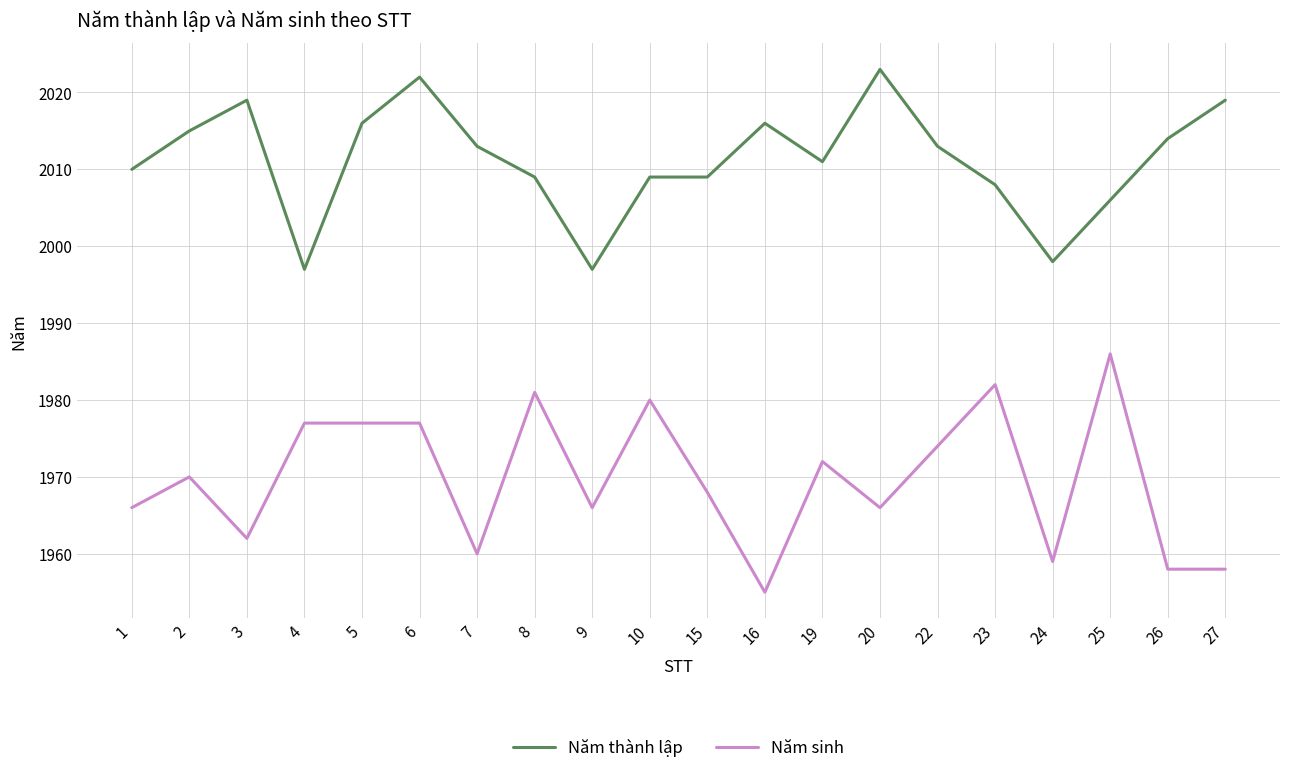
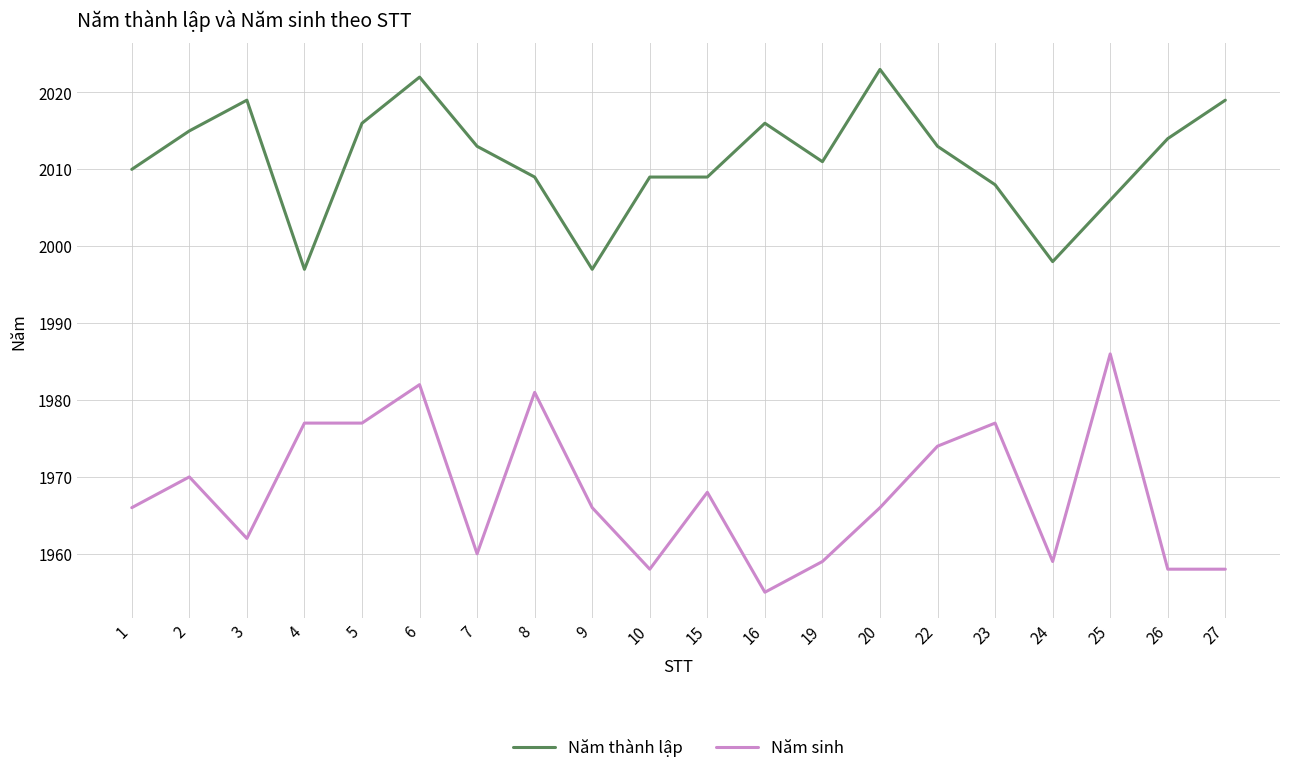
  {
    "Năm thành lập": {
      "1": 2010,
      "2": 2015,
      "3": 2019,
      "4": 1997,
      "5": 2016,
      "6": 2022,
      "7": 2013,
      "8": 2009,
      "9": 1997,
      "10": 2009,
      "15": 2009,
      "16": 2016,
      "19": 2011,
      "20": 2023,
      "22": 2013,
      "23": 2008,
      "24": 1998,
      "25": 2006,
      "26": 2014,
      "27": 2019
    },
    "Năm sinh": {
      "1": 1966,
      "2": 1970,
      "3": 1962,
      "4": 1977,
      "5": 1977,
-     "6": 1977,
+     "6": 1982,
      "7": 1960,
      "8": 1981,
      "9": 1966,
-     "10": 1980,
+     "10": 1958,
      "15": 1968,
      "16": 1955,
-     "19": 1972,
+     "19": 1959,
      "20": 1966,
      "22": 1974,
-     "23": 1982,
+     "23": 1977,
      "24": 1959,
      "25": 1986,
      "26": 1958,
      "27": 1958
    }
  }
